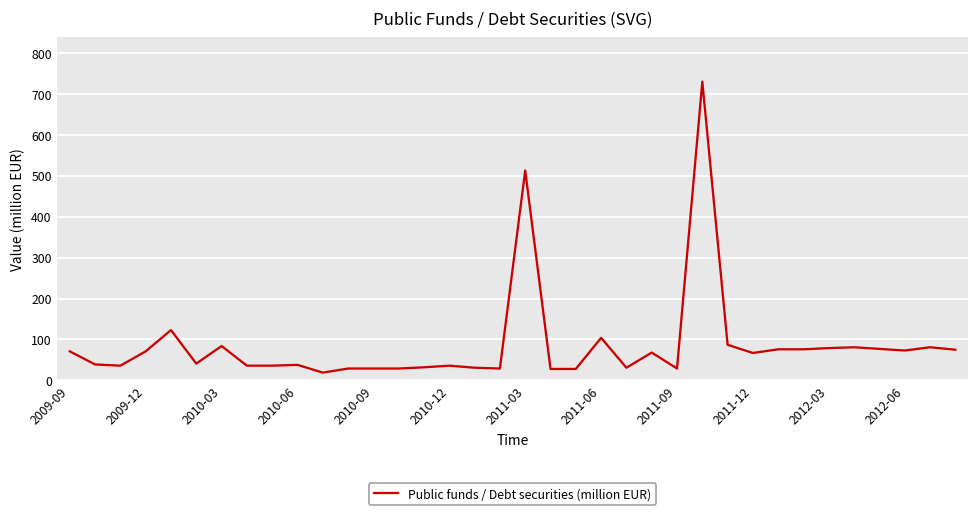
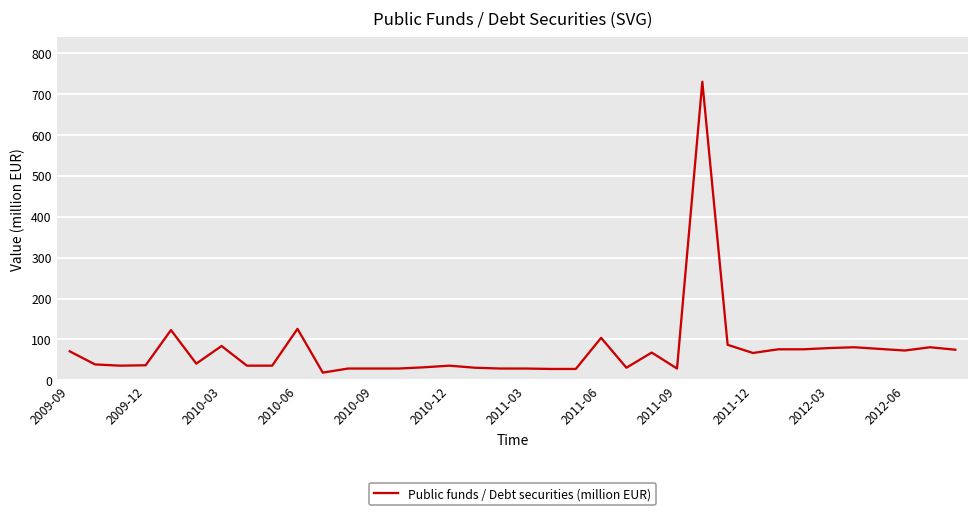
  {
    "2009-09": 70,
-   "2009-12": 70,
+   "2009-12": 40,
    "2010-03": 80,
-   "2010-06": 40,
+   "2010-06": 130,
    "2010-09": 30,
    "2010-12": 40,
-   "2011-03": 510,
+   "2011-03": 30,
    "2011-06": 100,
    "2011-09": 30,
    "2011-12": 70,
    "2012-03": 80,
    "2012-06": 70
  }
